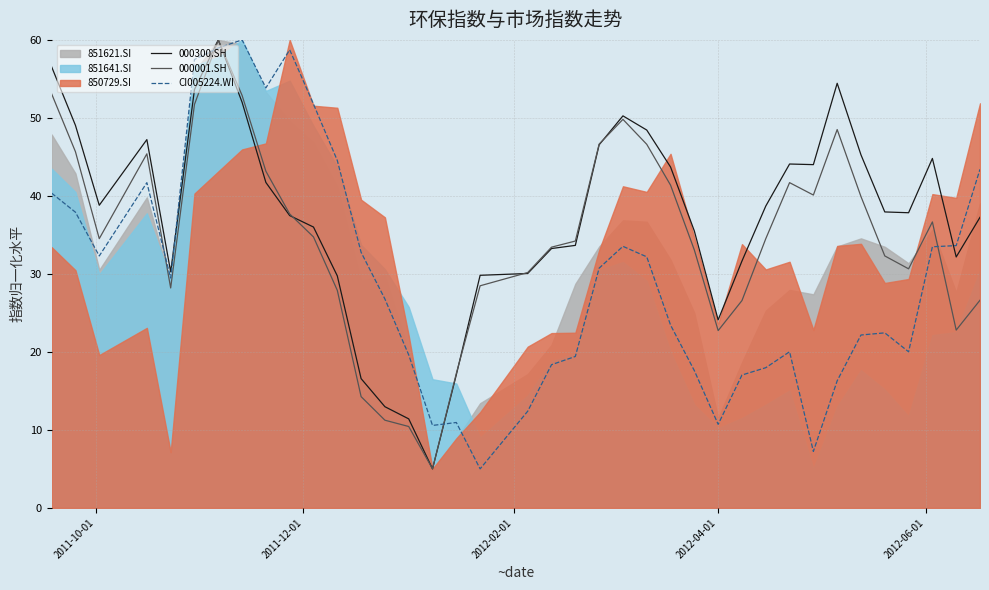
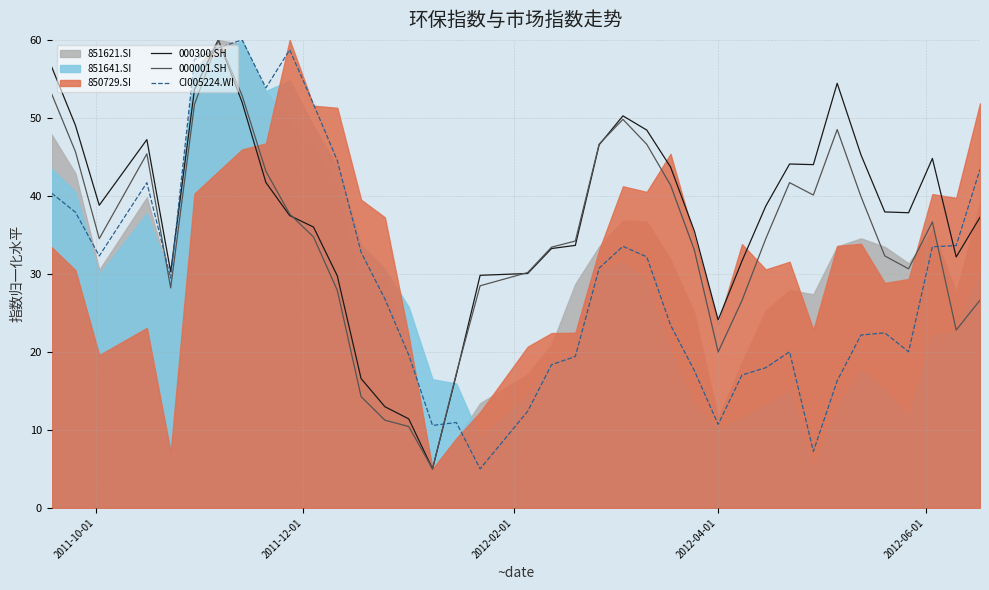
  {
    "000300.SH": {
      "2012-04-01": 24
    },
    "851621.SI": {
      "2012-04-01": 12
    },
    "000001.SH": {
-     "2012-04-01": 23
+     "2012-04-01": 20
    },
    "851641.SI": {
      "2012-04-01": 10
    },
    "CI005224.WI": {
      "2012-04-01": 11
    },
    "850729.SI": {
      "2012-04-01": 24
    }
  }
